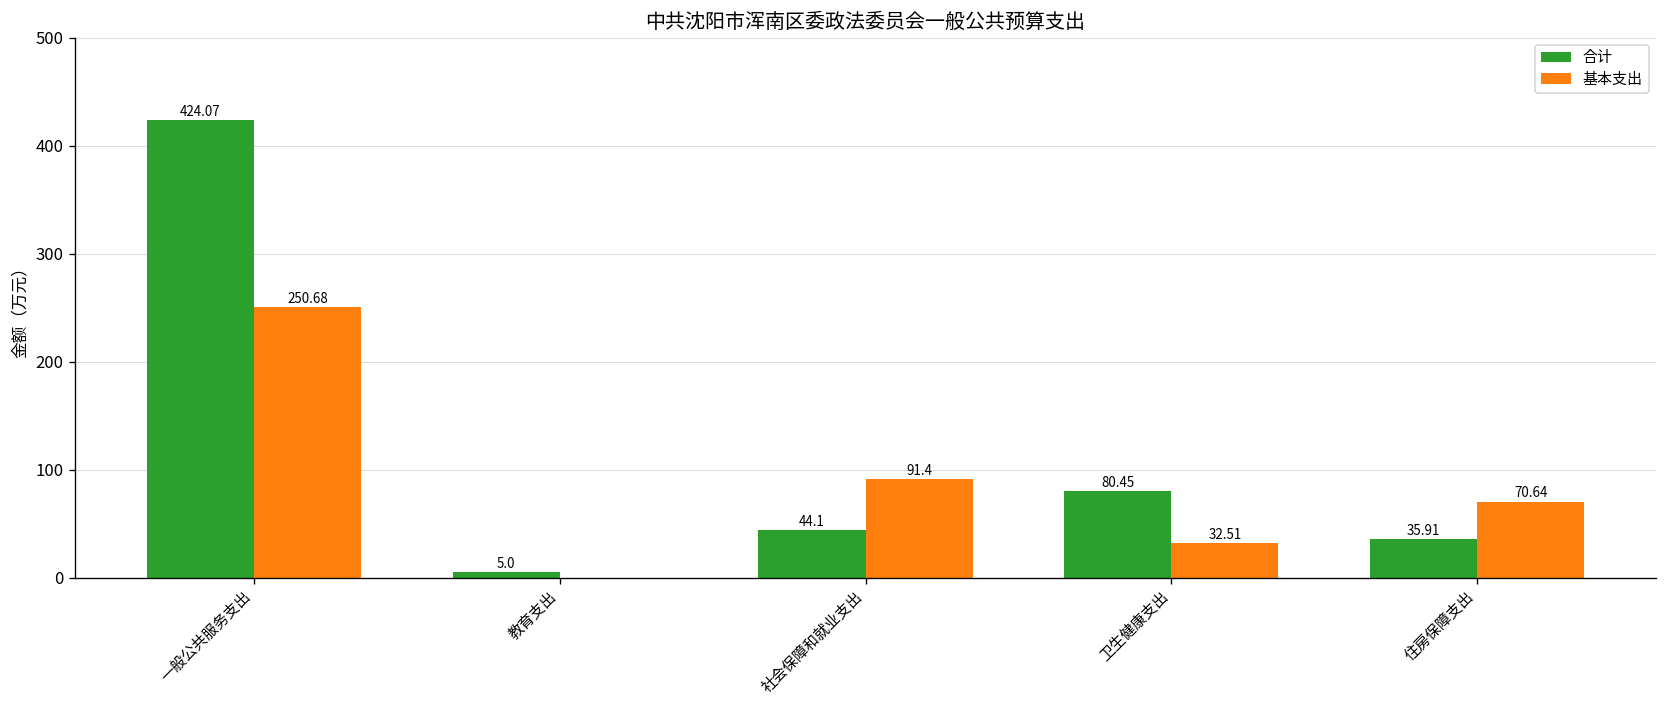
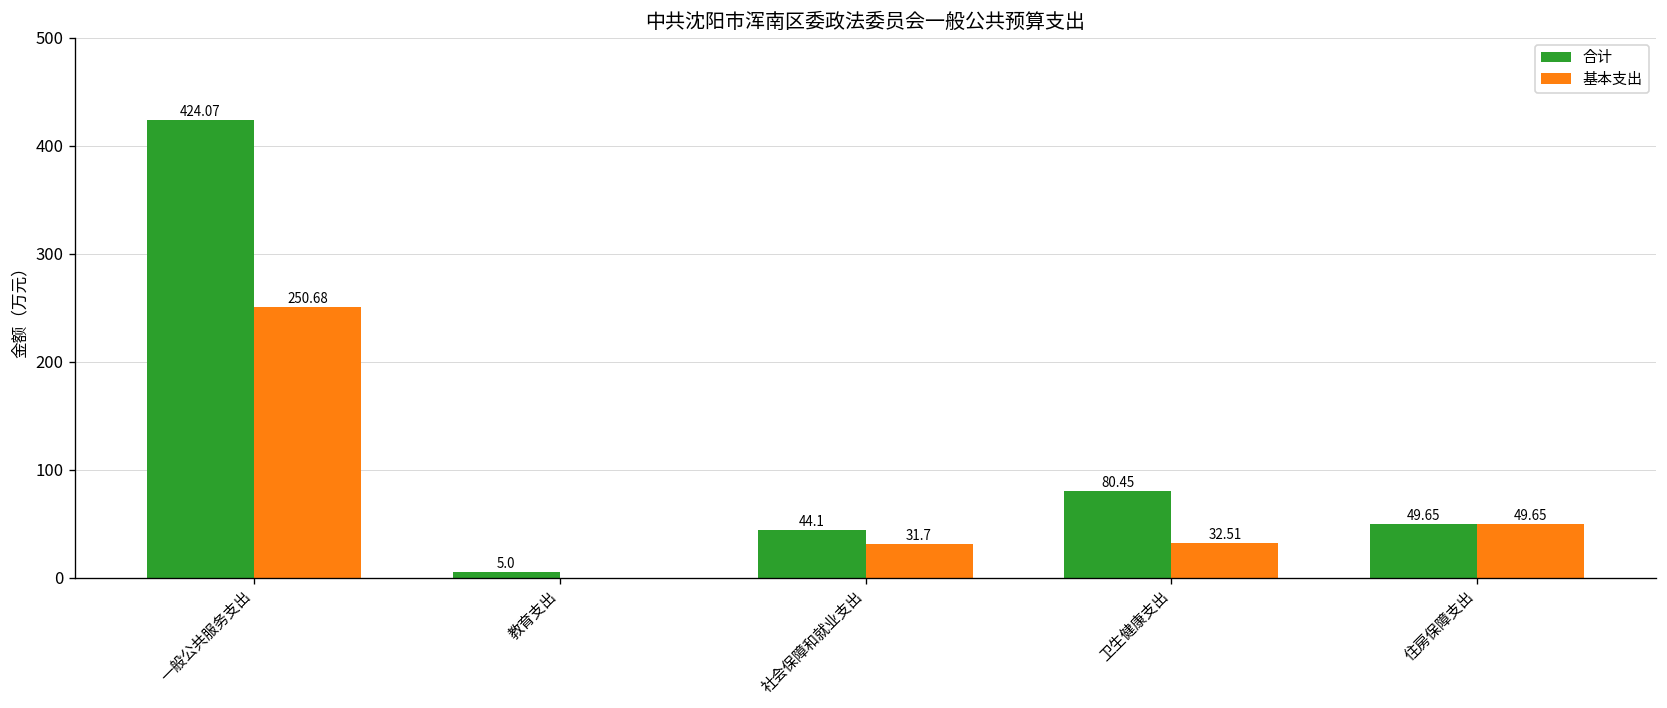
  {
    "合计": {
      "一般公共服务支出": 424.07,
      "教育支出": 5.0,
      "社会保障和就业支出": 44.1,
      "卫生健康支出": 80.45,
-     "住房保障支出": 35.91
+     "住房保障支出": 49.65
    },
    "基本支出": {
      "一般公共服务支出": 250.68,
-     "社会保障和就业支出": 91.4,
+     "社会保障和就业支出": 31.7,
      "卫生健康支出": 32.51,
-     "住房保障支出": 70.64
+     "住房保障支出": 49.65
    }
  }
